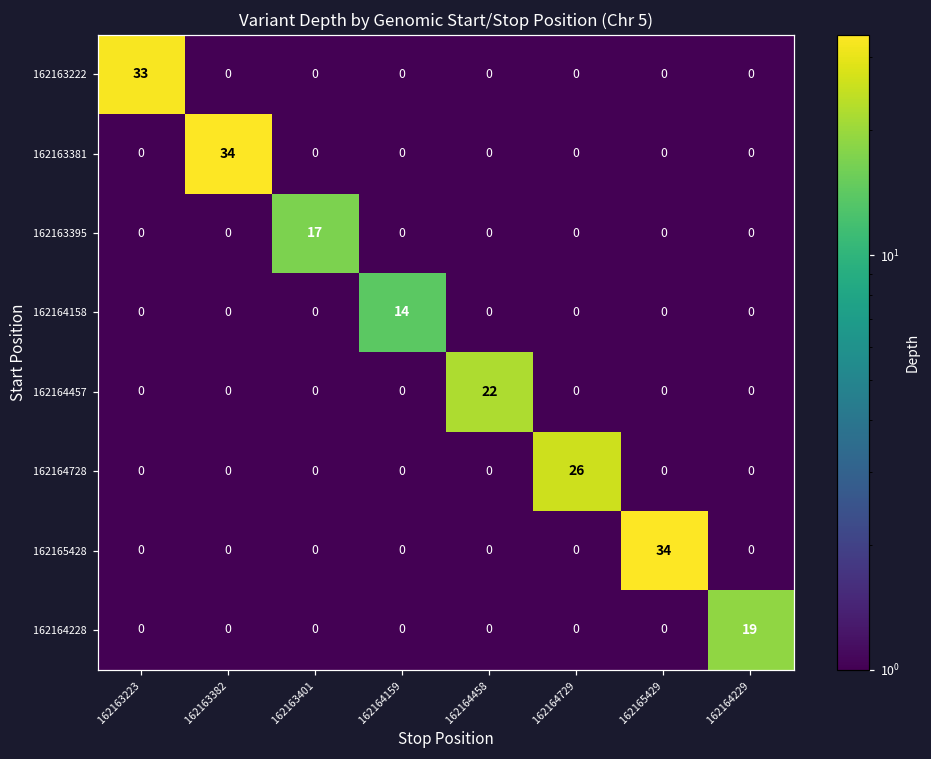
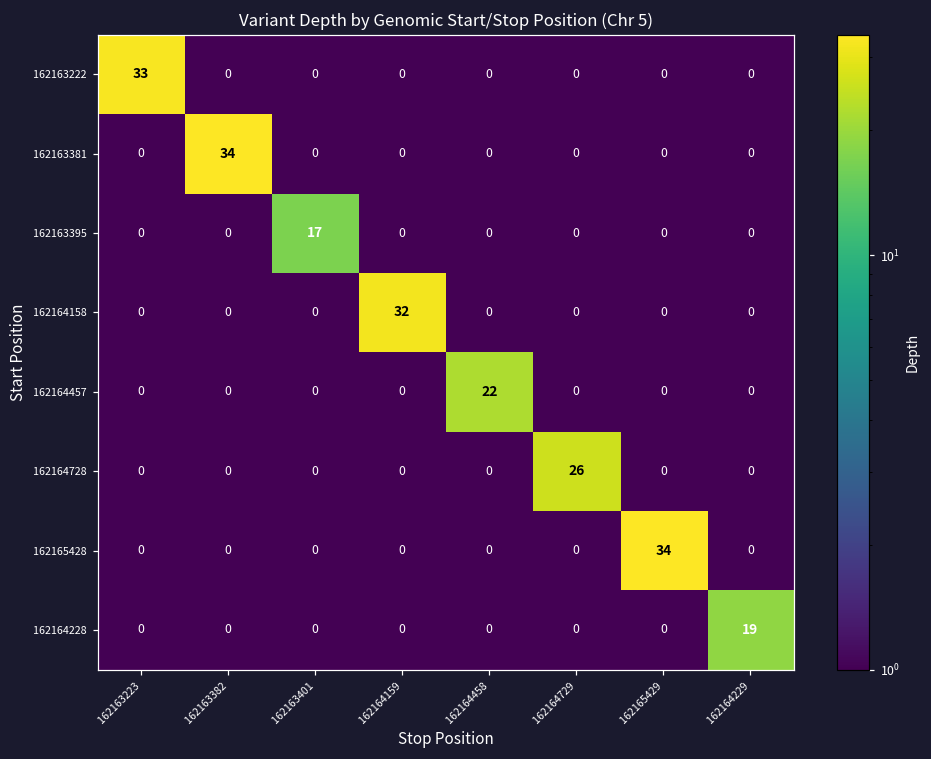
  {
    "162163222": {
      "162163223": 33,
      "162163382": 0,
      "162163401": 0,
      "162164159": 0,
      "162164458": 0,
      "162164729": 0,
      "162165429": 0,
      "162164229": 0
    },
    "162163381": {
      "162163223": 0,
      "162163382": 34,
      "162163401": 0,
      "162164159": 0,
      "162164458": 0,
      "162164729": 0,
      "162165429": 0,
      "162164229": 0
    },
    "162163395": {
      "162163223": 0,
      "162163382": 0,
      "162163401": 17,
      "162164159": 0,
      "162164458": 0,
      "162164729": 0,
      "162165429": 0,
      "162164229": 0
    },
    "162164158": {
      "162163223": 0,
      "162163382": 0,
      "162163401": 0,
-     "162164159": 14,
+     "162164159": 32,
      "162164458": 0,
      "162164729": 0,
      "162165429": 0,
      "162164229": 0
    },
    "162164457": {
      "162163223": 0,
      "162163382": 0,
      "162163401": 0,
      "162164159": 0,
      "162164458": 22,
      "162164729": 0,
      "162165429": 0,
      "162164229": 0
    },
    "162164728": {
      "162163223": 0,
      "162163382": 0,
      "162163401": 0,
      "162164159": 0,
      "162164458": 0,
      "162164729": 26,
      "162165429": 0,
      "162164229": 0
    },
    "162165428": {
      "162163223": 0,
      "162163382": 0,
      "162163401": 0,
      "162164159": 0,
      "162164458": 0,
      "162164729": 0,
      "162165429": 34,
      "162164229": 0
    },
    "162164228": {
      "162163223": 0,
      "162163382": 0,
      "162163401": 0,
      "162164159": 0,
      "162164458": 0,
      "162164729": 0,
      "162165429": 0,
      "162164229": 19
    }
  }
